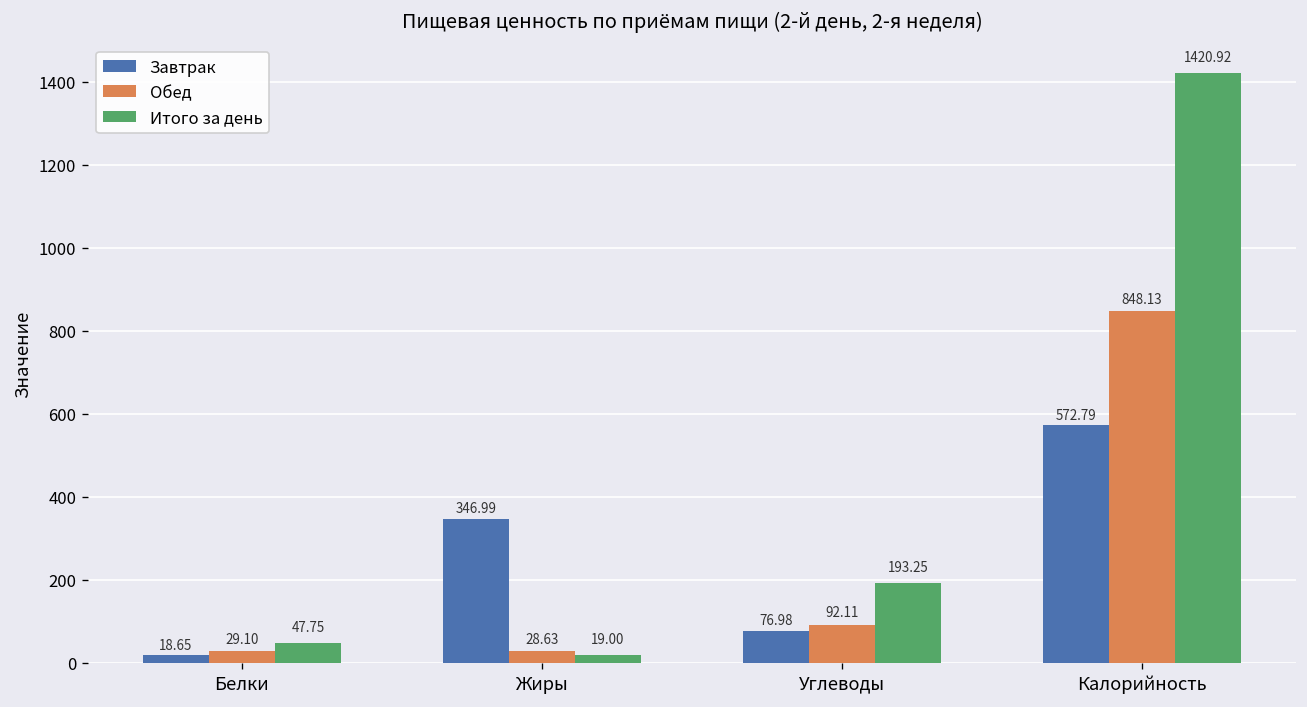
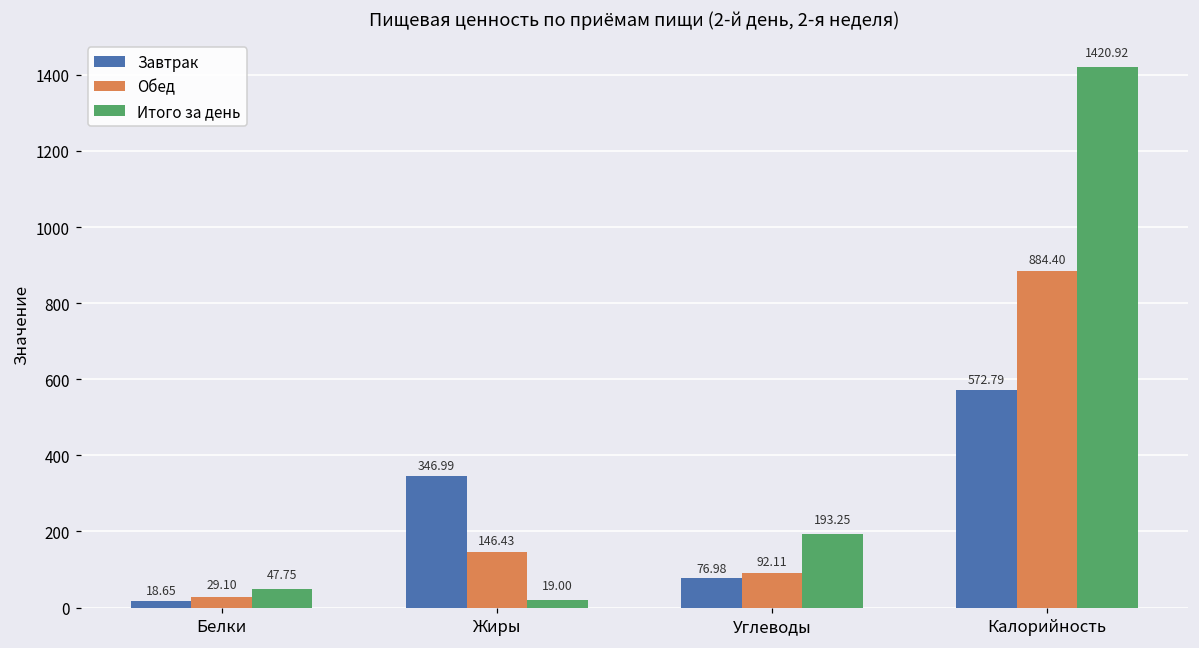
  {
    "Завтрак": {
      "Белки": 18.65,
      "Жиры": 346.99,
      "Углеводы": 76.98,
      "Калорийность": 572.79
    },
    "Обед": {
      "Белки": 29.10,
-     "Жиры": 28.63,
+     "Жиры": 146.43,
      "Углеводы": 92.11,
-     "Калорийность": 848.13
+     "Калорийность": 884.40
    },
    "Итого за день": {
      "Белки": 47.75,
      "Жиры": 19.00,
      "Углеводы": 193.25,
      "Калорийность": 1420.92
    }
  }
